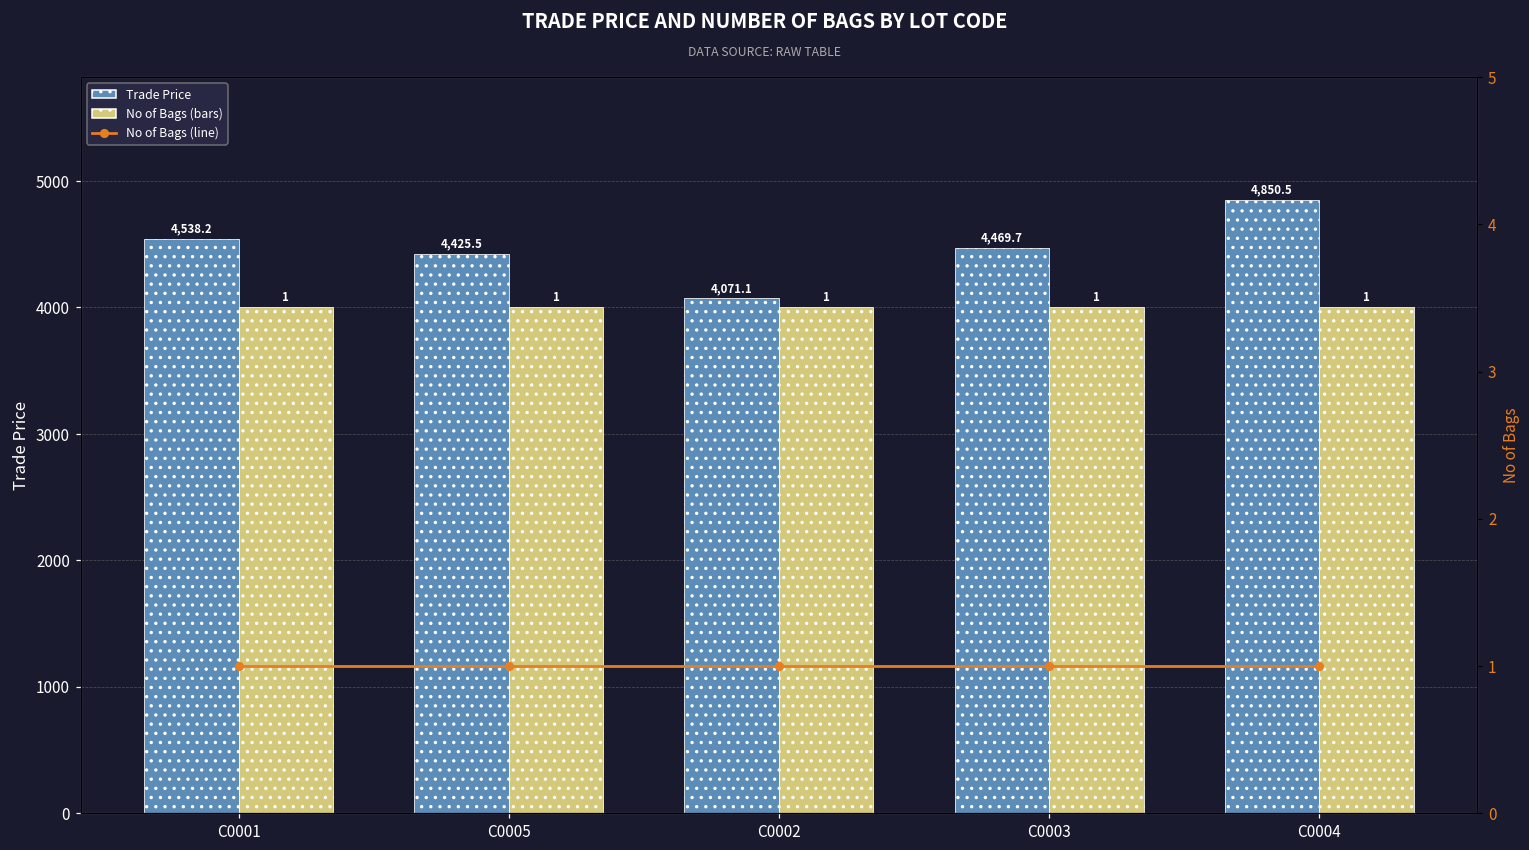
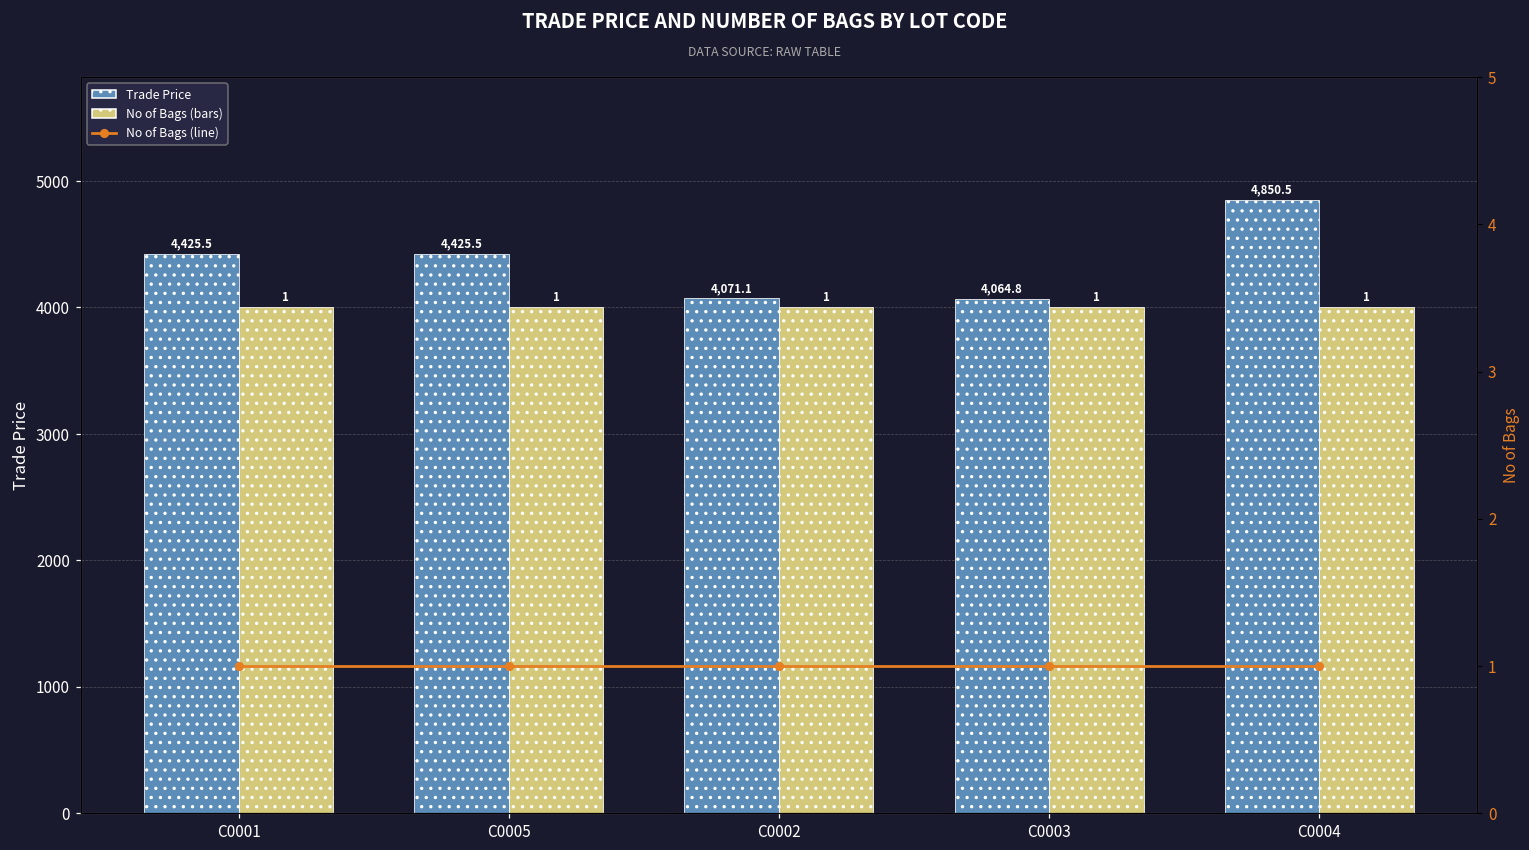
  {
    "Trade Price": {
-     "C0001": "4,538.2",
+     "C0001": "4,425.5",
      "C0005": "4,425.5",
      "C0002": "4,071.1",
-     "C0003": "4,469.7",
+     "C0003": "4,064.8",
      "C0004": "4,850.5"
    }
  }
